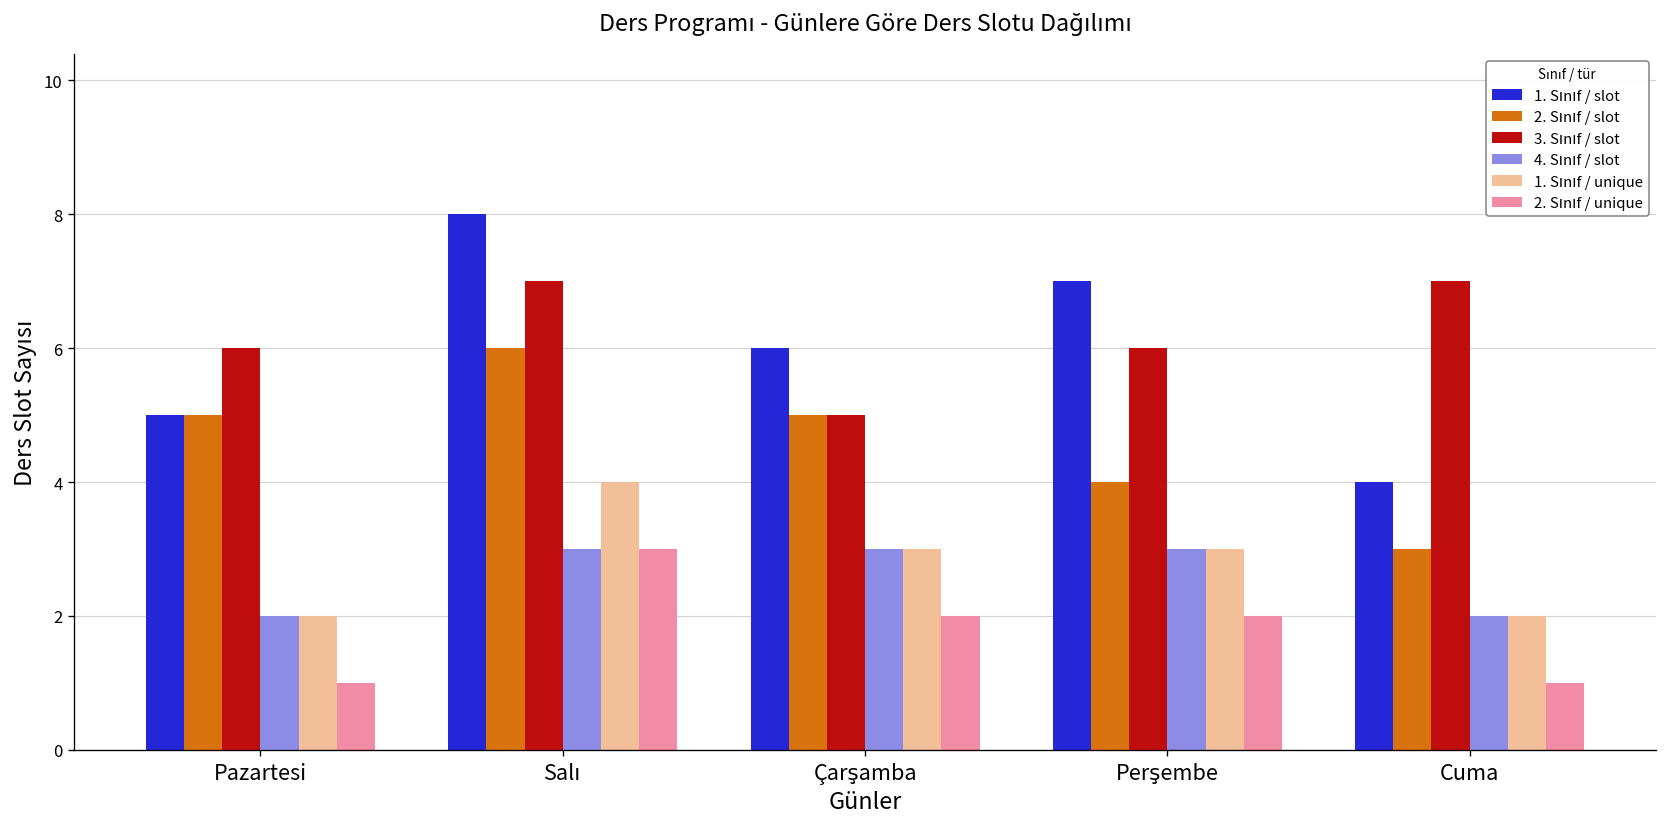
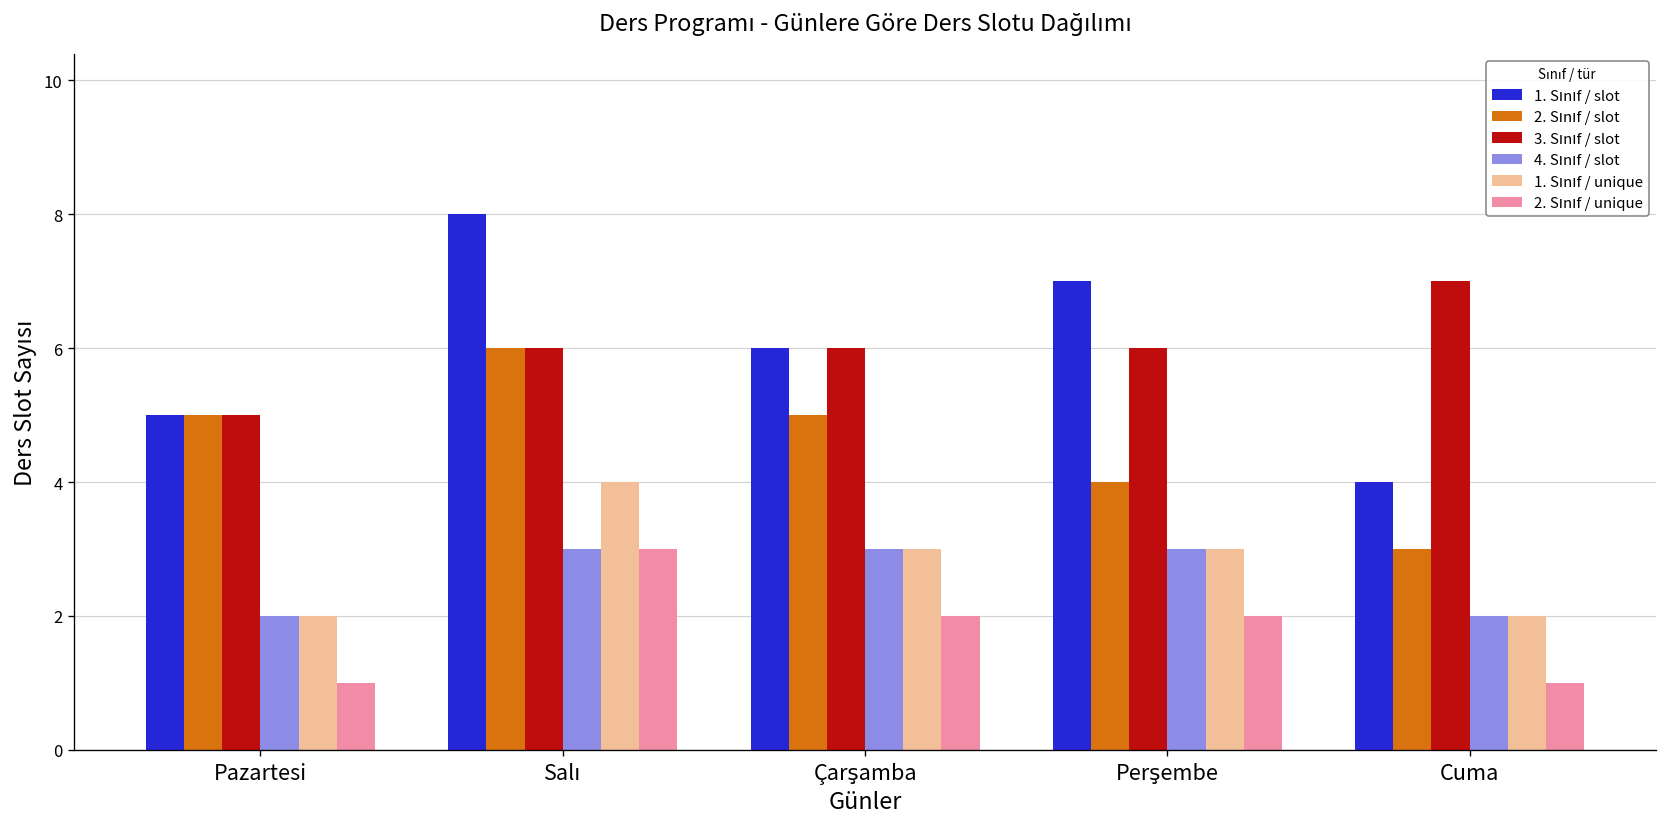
  {
    "1. Sınıf / slot": {
      "Pazartesi": 5,
      "Salı": 8,
      "Çarşamba": 6,
      "Perşembe": 7,
      "Cuma": 4
    },
    "2. Sınıf / slot": {
      "Pazartesi": 5,
      "Salı": 6,
      "Çarşamba": 5,
      "Perşembe": 4,
      "Cuma": 3
    },
    "3. Sınıf / slot": {
-     "Pazartesi": 6,
-     "Salı": 7,
-     "Çarşamba": 5,
+     "Pazartesi": 5,
+     "Salı": 6,
+     "Çarşamba": 6,
      "Perşembe": 6,
      "Cuma": 7
    },
    "4. Sınıf / slot": {
      "Pazartesi": 2,
      "Salı": 3,
      "Çarşamba": 3,
      "Perşembe": 3,
      "Cuma": 2
    }
  }
